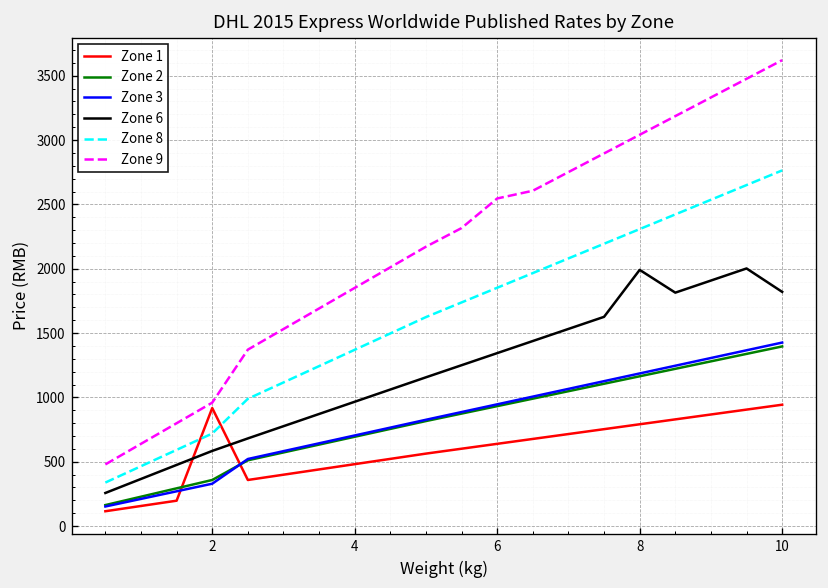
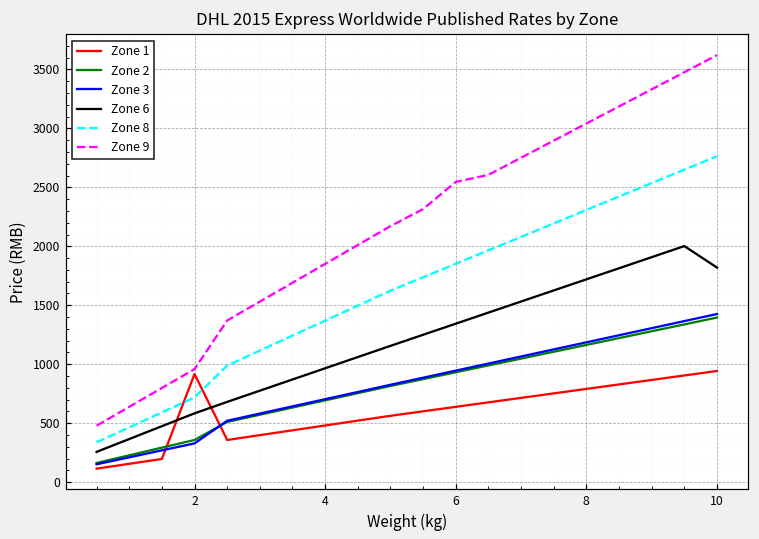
  {
    "Zone 1": {
      "2": 920,
      "4": 480,
      "6": 640,
      "8": 790,
      "10": 940
    },
    "Zone 2": {
      "2": 360,
      "10": 1400
    },
    "Zone 3": {
      "2": 330,
      "10": 1430
    },
    "Zone 6": {
      "2": 580,
      "4": 970,
      "6": 1340,
-     "8": 1990,
+     "8": 1720,
      "10": 1820
    },
    "Zone 8": {
      "2": 720,
      "4": 1370,
      "6": 1850,
      "8": 2310,
      "10": 2760
    },
    "Zone 9": {
      "2": 960,
      "4": 1850,
      "6": 2550,
      "8": 3040,
      "10": 3620
    }
  }
